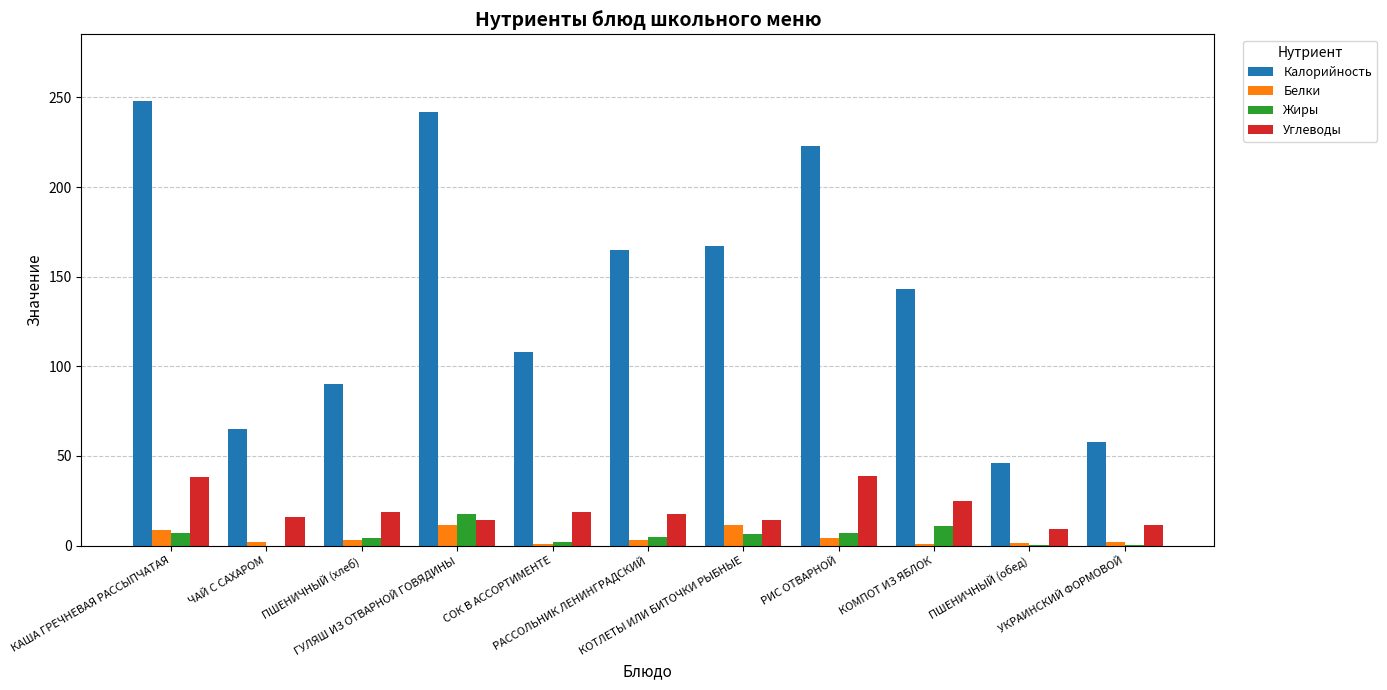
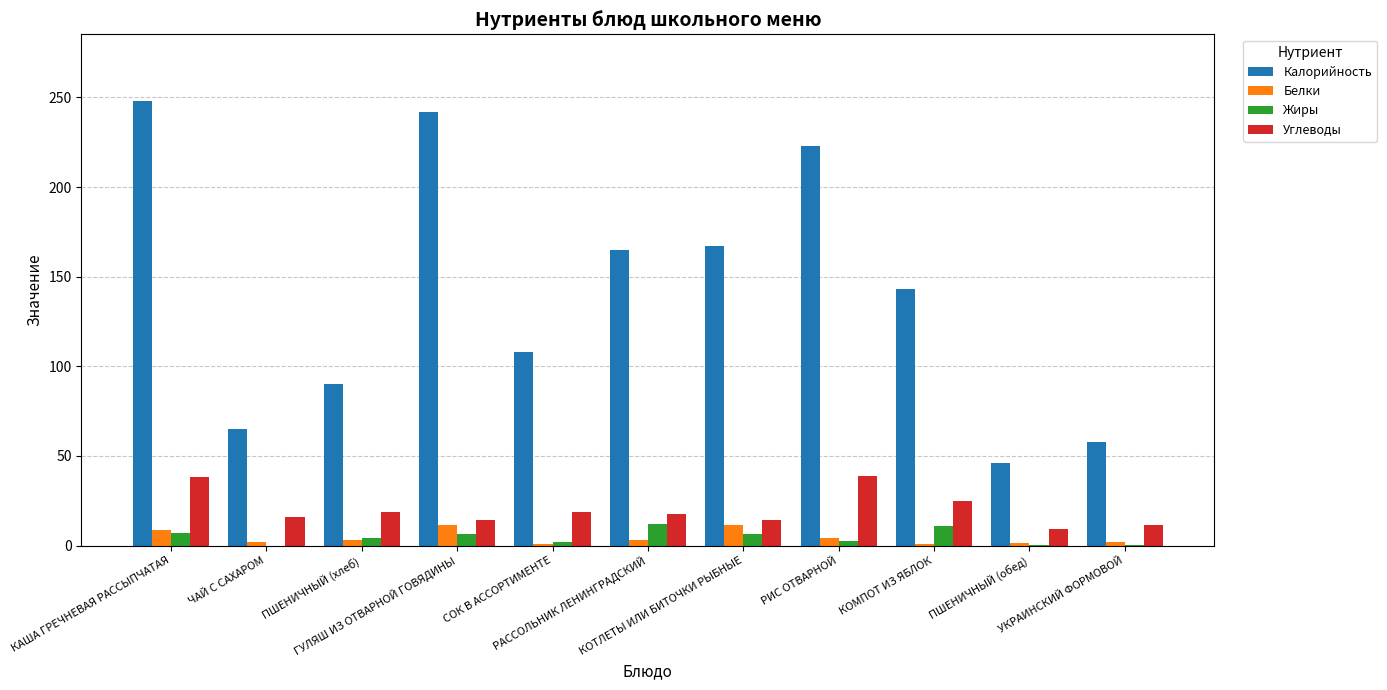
  {
    "Калорийность": {
      "КАША ГРЕЧНЕВАЯ РАССЫПЧАТАЯ": 248,
      "ЧАЙ С САХАРОМ": 65,
      "ПШЕНИЧНЫЙ (хлеб)": 90,
      "ГУЛЯШ ИЗ ОТВАРНОЙ ГОВЯДИНЫ": 242,
      "СОК В АССОРТИМЕНТЕ": 108,
      "РАССОЛЬНИК ЛЕНИНГРАДСКИЙ": 165,
      "КОТЛЕТЫ ИЛИ БИТОЧКИ РЫБНЫЕ": 167,
      "РИС ОТВАРНОЙ": 223,
      "КОМПОТ ИЗ ЯБЛОК": 143,
      "ПШЕНИЧНЫЙ (обед)": 46,
      "УКРАИНСКИЙ ФОРМОВОЙ": 58
    },
    "Белки": {
      "КАША ГРЕЧНЕВАЯ РАССЫПЧАТАЯ": 8,
      "ЧАЙ С САХАРОМ": 2,
      "ПШЕНИЧНЫЙ (хлеб)": 3,
      "ГУЛЯШ ИЗ ОТВАРНОЙ ГОВЯДИНЫ": 11,
      "РАССОЛЬНИК ЛЕНИНГРАДСКИЙ": 3,
      "КОТЛЕТЫ ИЛИ БИТОЧКИ РЫБНЫЕ": 11,
      "РИС ОТВАРНОЙ": 4,
      "ПШЕНИЧНЫЙ (обед)": 2,
      "УКРАИНСКИЙ ФОРМОВОЙ": 2
    },
    "Жиры": {
      "КАША ГРЕЧНЕВАЯ РАССЫПЧАТАЯ": 7,
      "ЧАЙ С САХАРОМ": 0,
      "ПШЕНИЧНЫЙ (хлеб)": 4,
-     "ГУЛЯШ ИЗ ОТВАРНОЙ ГОВЯДИНЫ": 17,
+     "ГУЛЯШ ИЗ ОТВАРНОЙ ГОВЯДИНЫ": 6,
      "СОК В АССОРТИМЕНТЕ": 2,
-     "РАССОЛЬНИК ЛЕНИНГРАДСКИЙ": 5,
+     "РАССОЛЬНИК ЛЕНИНГРАДСКИЙ": 12,
      "КОТЛЕТЫ ИЛИ БИТОЧКИ РЫБНЫЕ": 6,
-     "РИС ОТВАРНОЙ": 7,
+     "РИС ОТВАРНОЙ": 2,
      "КОМПОТ ИЗ ЯБЛОК": 11
    },
    "Углеводы": {
      "КАША ГРЕЧНЕВАЯ РАССЫПЧАТАЯ": 38,
      "ЧАЙ С САХАРОМ": 16,
      "ПШЕНИЧНЫЙ (хлеб)": 19,
      "ГУЛЯШ ИЗ ОТВАРНОЙ ГОВЯДИНЫ": 14,
      "СОК В АССОРТИМЕНТЕ": 19,
      "РАССОЛЬНИК ЛЕНИНГРАДСКИЙ": 18,
      "КОТЛЕТЫ ИЛИ БИТОЧКИ РЫБНЫЕ": 14,
      "РИС ОТВАРНОЙ": 39,
      "КОМПОТ ИЗ ЯБЛОК": 25,
      "ПШЕНИЧНЫЙ (обед)": 9,
      "УКРАИНСКИЙ ФОРМОВОЙ": 12
    }
  }
